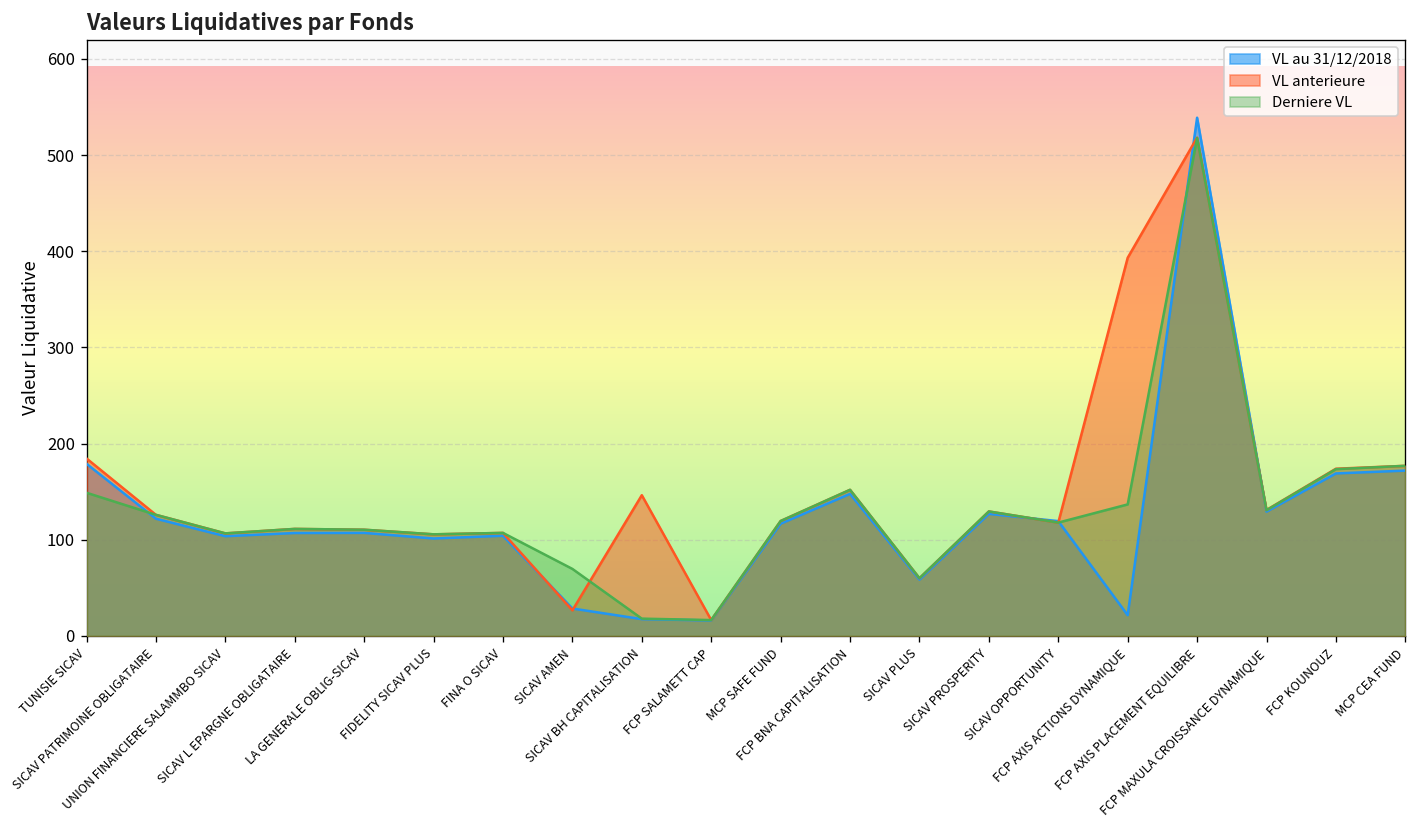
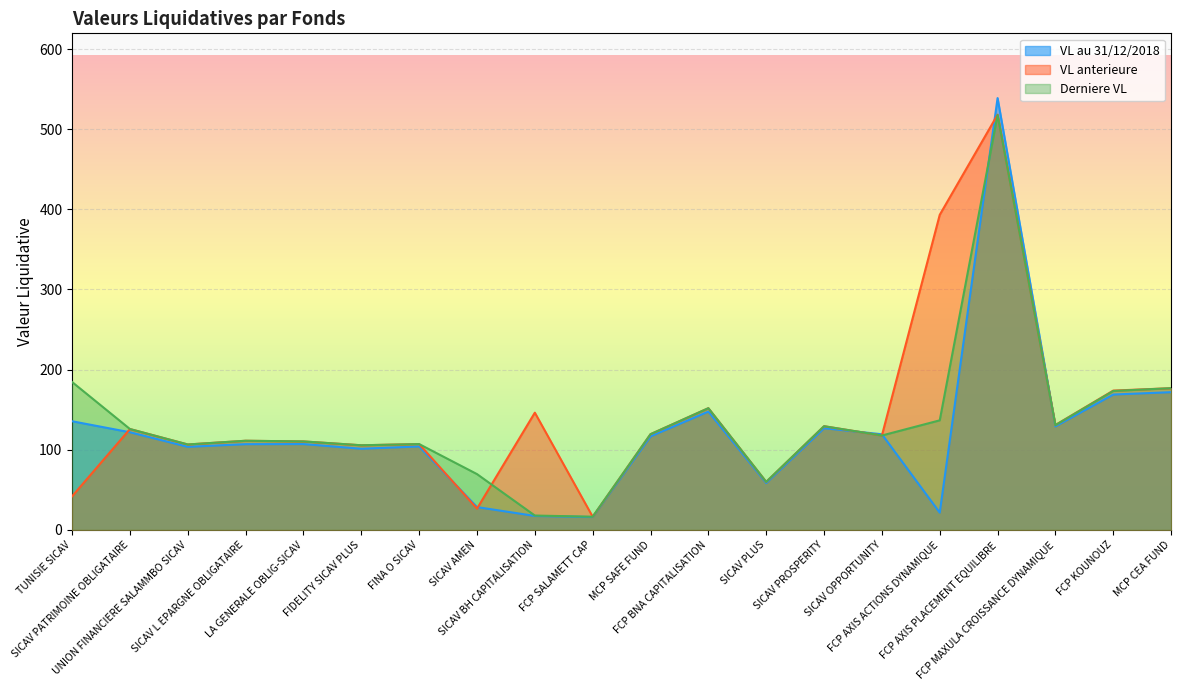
  {
    "VL au 31/12/2018": {
-     "TUNISIE SICAV": 180,
+     "TUNISIE SICAV": 140,
      "SICAV PATRIMOINE OBLIGATAIRE": 120,
      "SICAV L EPARGNE OBLIGATAIRE": 110,
      "LA GENERALE OBLIG-SICAV": 110,
      "FIDELITY SICAV PLUS": 100,
      "FCP BNA CAPITALISATION": 150,
      "FCP AXIS ACTIONS DYNAMIQUE": 20,
      "FCP AXIS PLACEMENT EQUILIBRE": 540,
      "FCP KOUNOUZ": 170,
      "MCP CEA FUND": 170
    },
    "VL anterieure": {
-     "TUNISIE SICAV": 180,
+     "TUNISIE SICAV": 40,
      "SICAV BH CAPITALISATION": 150,
      "FCP AXIS ACTIONS DYNAMIQUE": 390
    },
    "Derniere VL": {
-     "TUNISIE SICAV": 150,
+     "TUNISIE SICAV": 180,
      "SICAV AMEN": 70,
      "FCP AXIS ACTIONS DYNAMIQUE": 140
    }
  }
